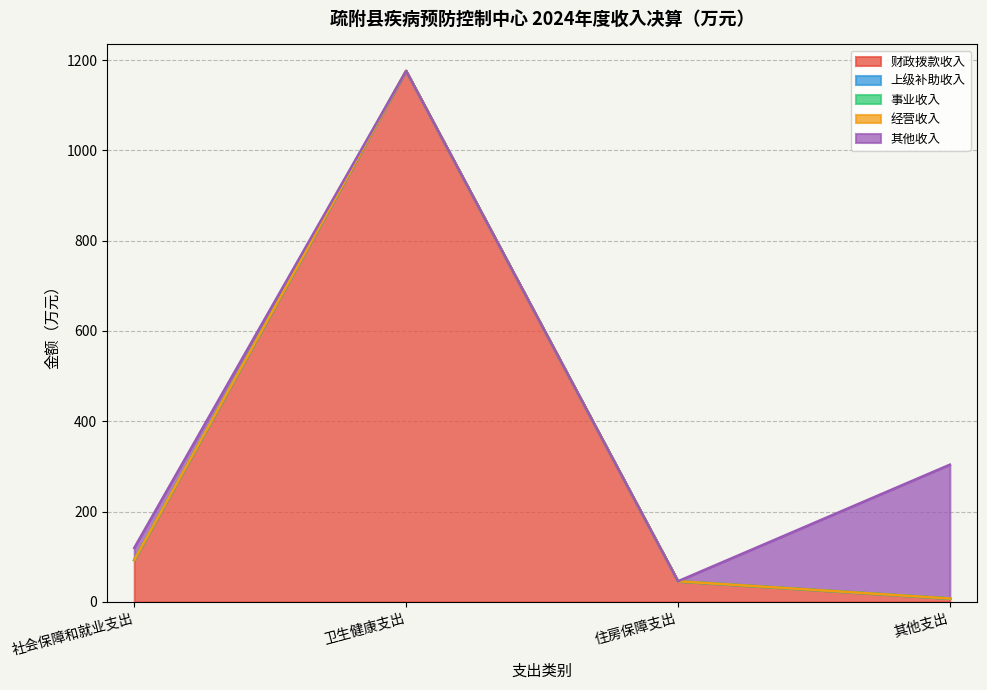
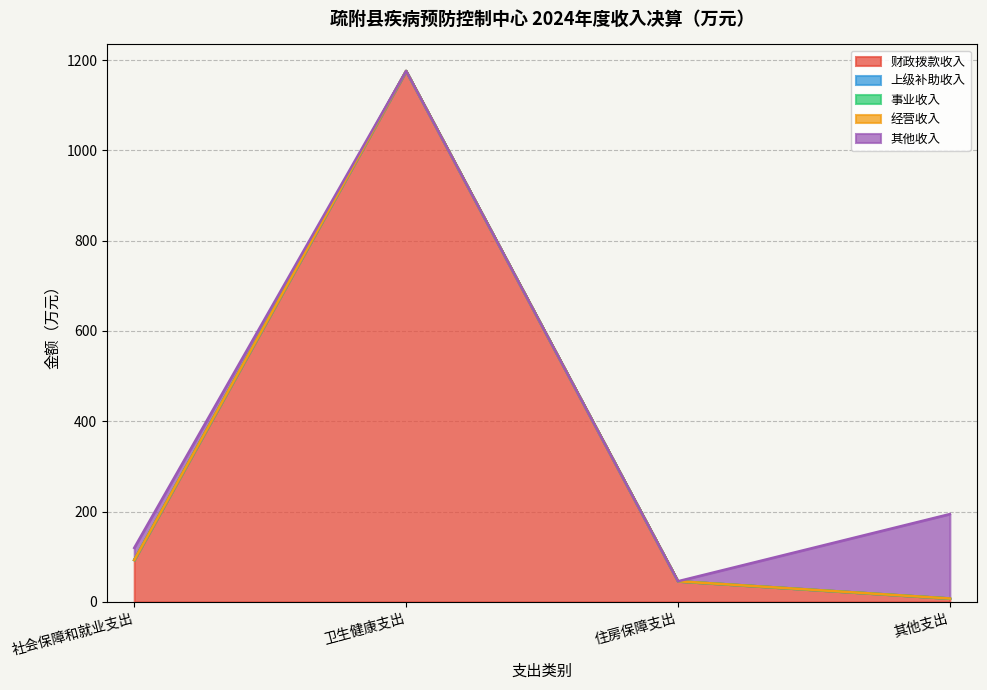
  {
    "经营收入": {
      "社会保障和就业支出": 90,
      "其他支出": 10
    },
    "其他收入": {
      "社会保障和就业支出": 30,
-     "其他支出": 300
+     "其他支出": 190
    }
  }
